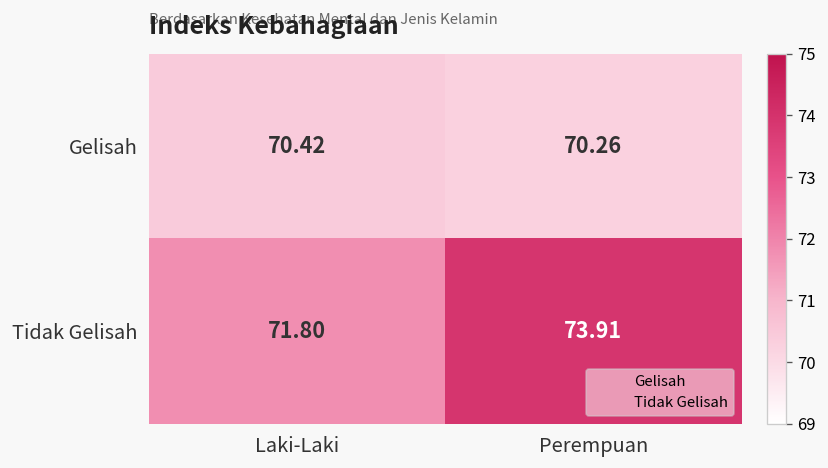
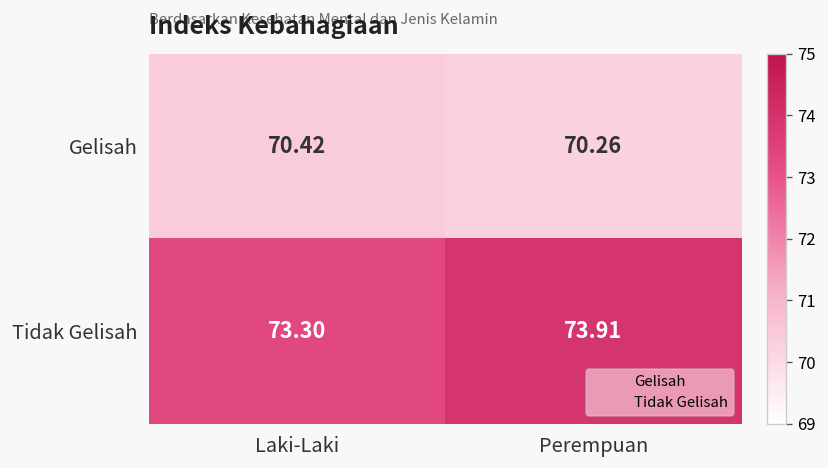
  {
    "Gelisah": {
      "Perempuan": 70.26
    },
    "Tidak Gelisah": {
-     "Laki-Laki": 71.80,
+     "Laki-Laki": 73.30,
      "Perempuan": 73.91
    }
  }
